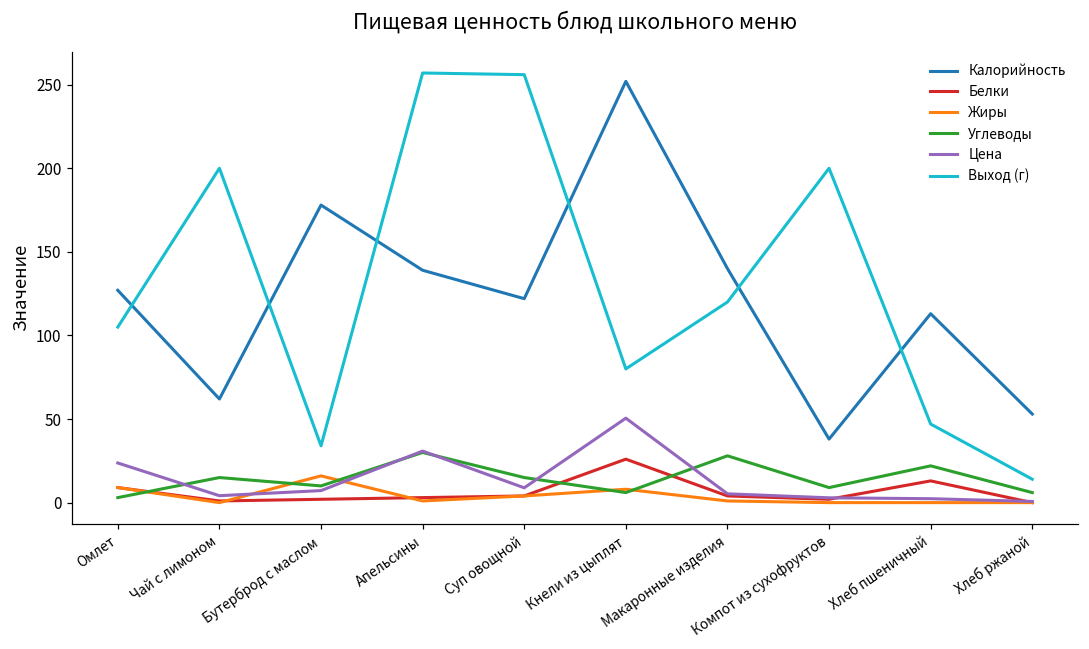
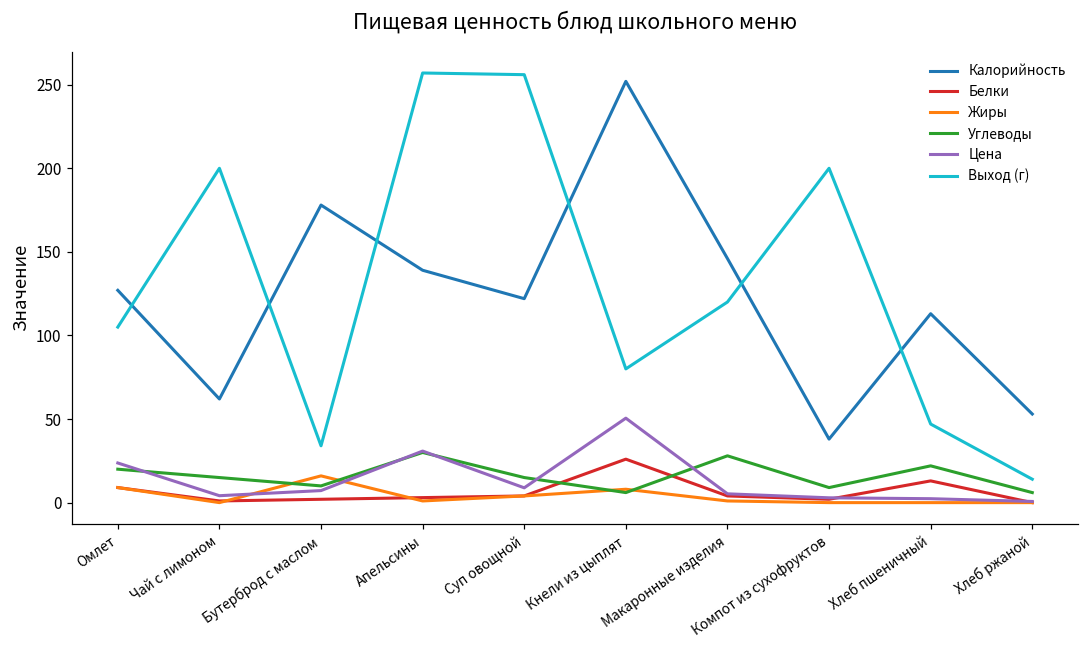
  {
    "Калорийность": {
      "Омлет": 127,
      "Чай с лимоном": 62,
      "Бутерброд с маслом": 178,
      "Апельсины": 139,
      "Суп овощной": 122,
      "Кнели из цыплят": 252,
-     "Макаронные изделия": 140,
+     "Макаронные изделия": 146,
      "Компот из сухофруктов": 38,
      "Хлеб пшеничный": 113,
      "Хлеб ржаной": 53
    },
    "Белки": {
      "Бутерброд с маслом": 2,
      "Апельсины": 3,
      "Кнели из цыплят": 26,
      "Хлеб пшеничный": 13
    },
    "Жиры": {
      "Бутерброд с маслом": 16,
      "Апельсины": 1,
      "Кнели из цыплят": 8,
      "Макаронные изделия": 1,
      "Компот из сухофруктов": 0,
      "Хлеб пшеничный": 0
    },
    "Углеводы": {
-     "Омлет": 3,
+     "Омлет": 20,
      "Чай с лимоном": 15,
      "Бутерброд с маслом": 10,
      "Суп овощной": 15,
      "Кнели из цыплят": 6,
      "Макаронные изделия": 28,
      "Компот из сухофруктов": 9,
      "Хлеб пшеничный": 22,
      "Хлеб ржаной": 6
    },
    "Цена": {
      "Омлет": 24,
      "Чай с лимоном": 4,
      "Бутерброд с маслом": 7,
      "Суп овощной": 9,
      "Кнели из цыплят": 51,
      "Хлеб пшеничный": 2
    },
    "Выход (г)": {
      "Омлет": 105,
      "Чай с лимоном": 200,
      "Бутерброд с маслом": 34,
      "Апельсины": 257,
      "Суп овощной": 256,
      "Кнели из цыплят": 80,
      "Макаронные изделия": 120,
      "Компот из сухофруктов": 200,
      "Хлеб пшеничный": 47,
      "Хлеб ржаной": 14
    }
  }
